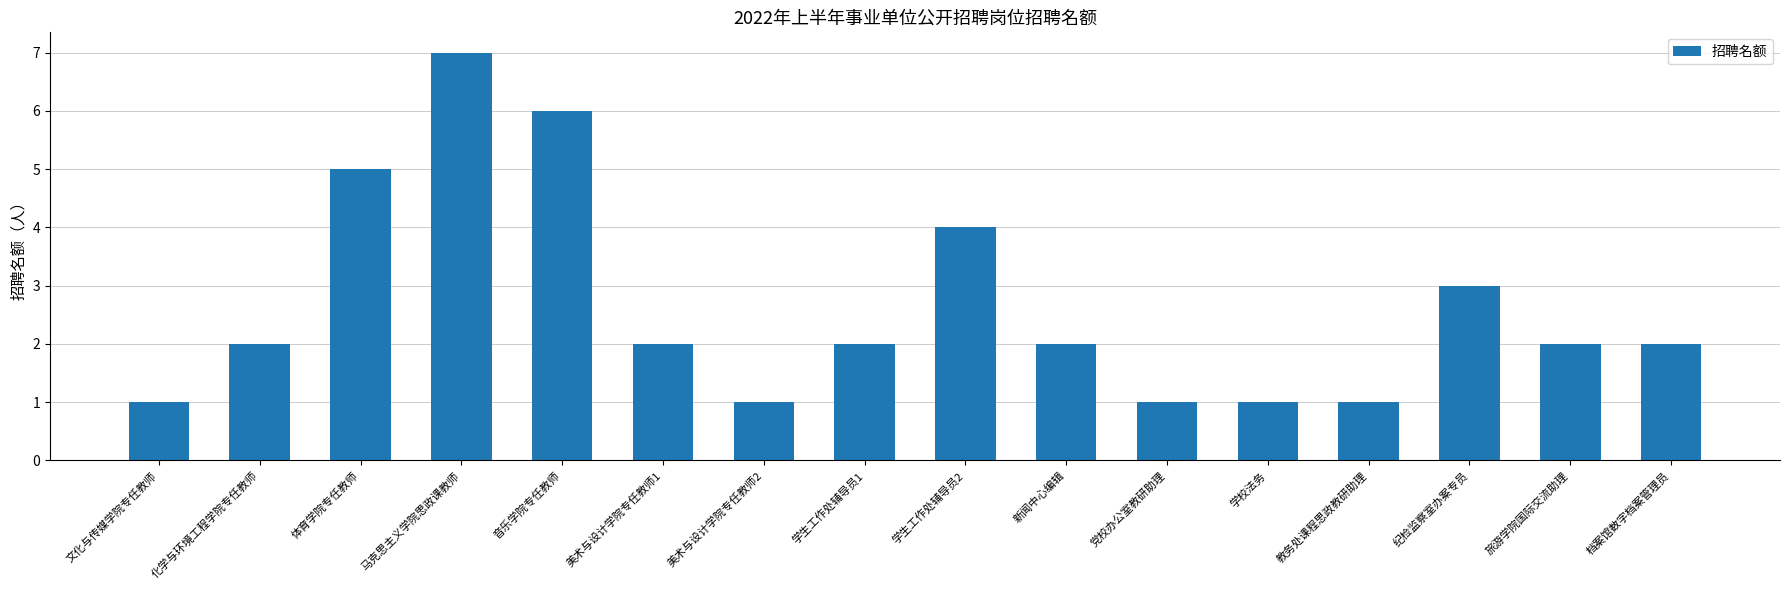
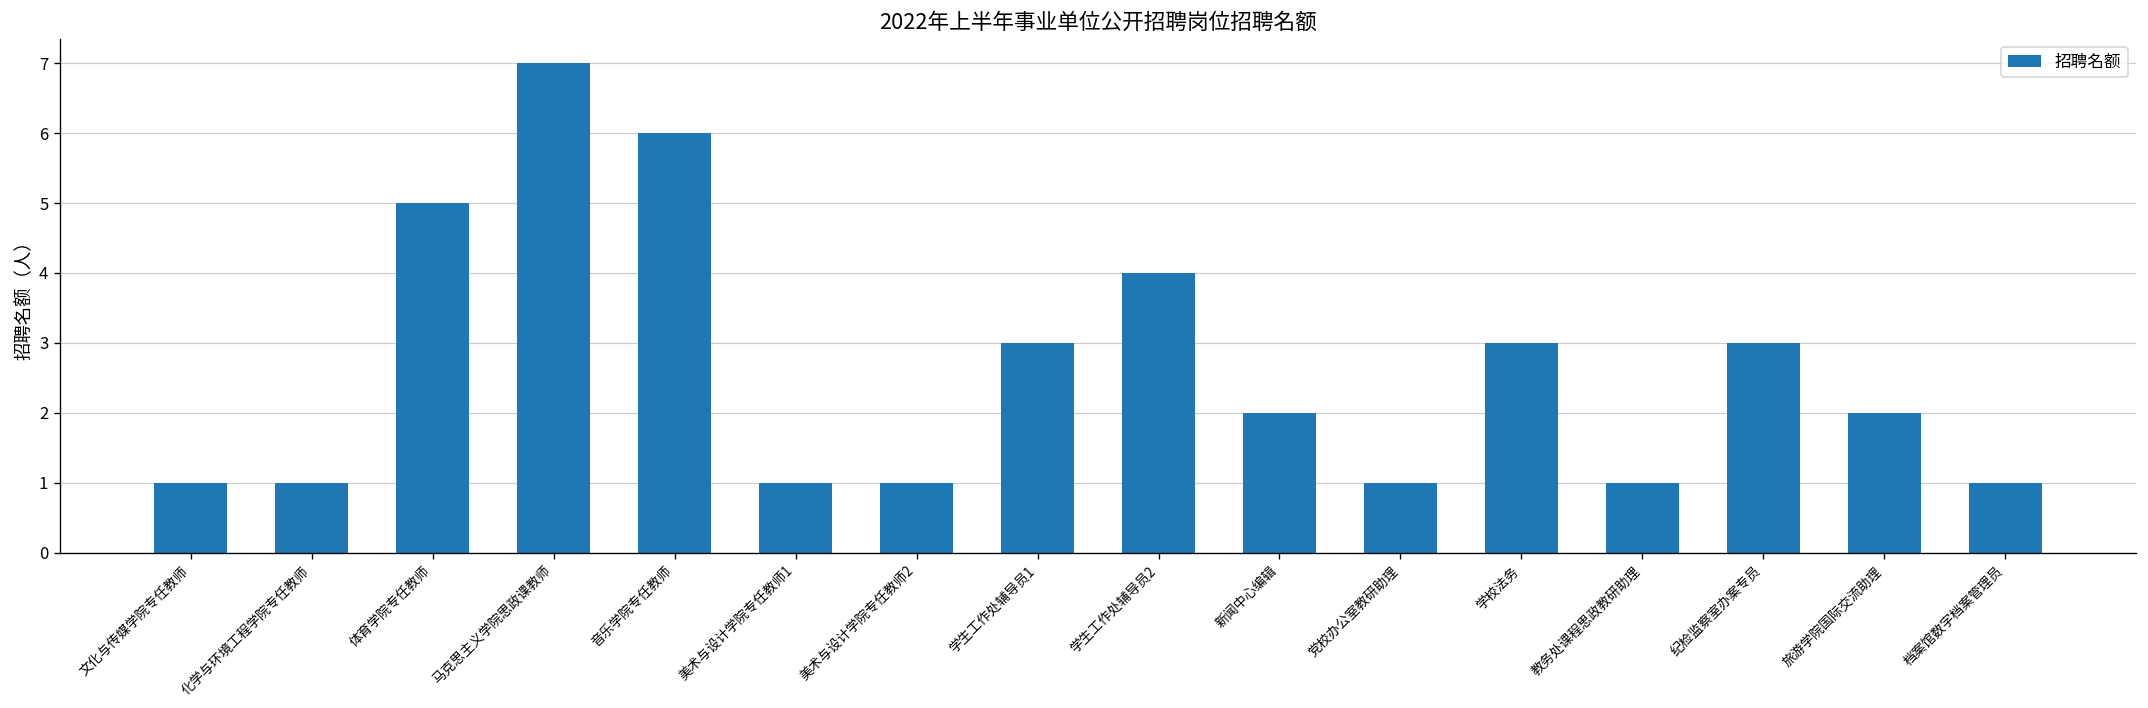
  {
    "文化与传媒学院专任教师": 1,
-   "化学与环境工程学院专任教师": 2,
+   "化学与环境工程学院专任教师": 1,
    "体育学院专任教师": 5,
    "马克思主义学院思政课教师": 7,
    "音乐学院专任教师": 6,
-   "美术与设计学院专任教师1": 2,
+   "美术与设计学院专任教师1": 1,
    "美术与设计学院专任教师2": 1,
-   "学生工作处辅导员1": 2,
+   "学生工作处辅导员1": 3,
    "学生工作处辅导员2": 4,
    "新闻中心编辑": 2,
    "党校办公室教研助理": 1,
-   "学校法务": 1,
+   "学校法务": 3,
    "教务处课程思政教研助理": 1,
    "纪检监察室办案专员": 3,
    "旅游学院国际交流助理": 2,
-   "档案馆数字档案管理员": 2
+   "档案馆数字档案管理员": 1
  }
